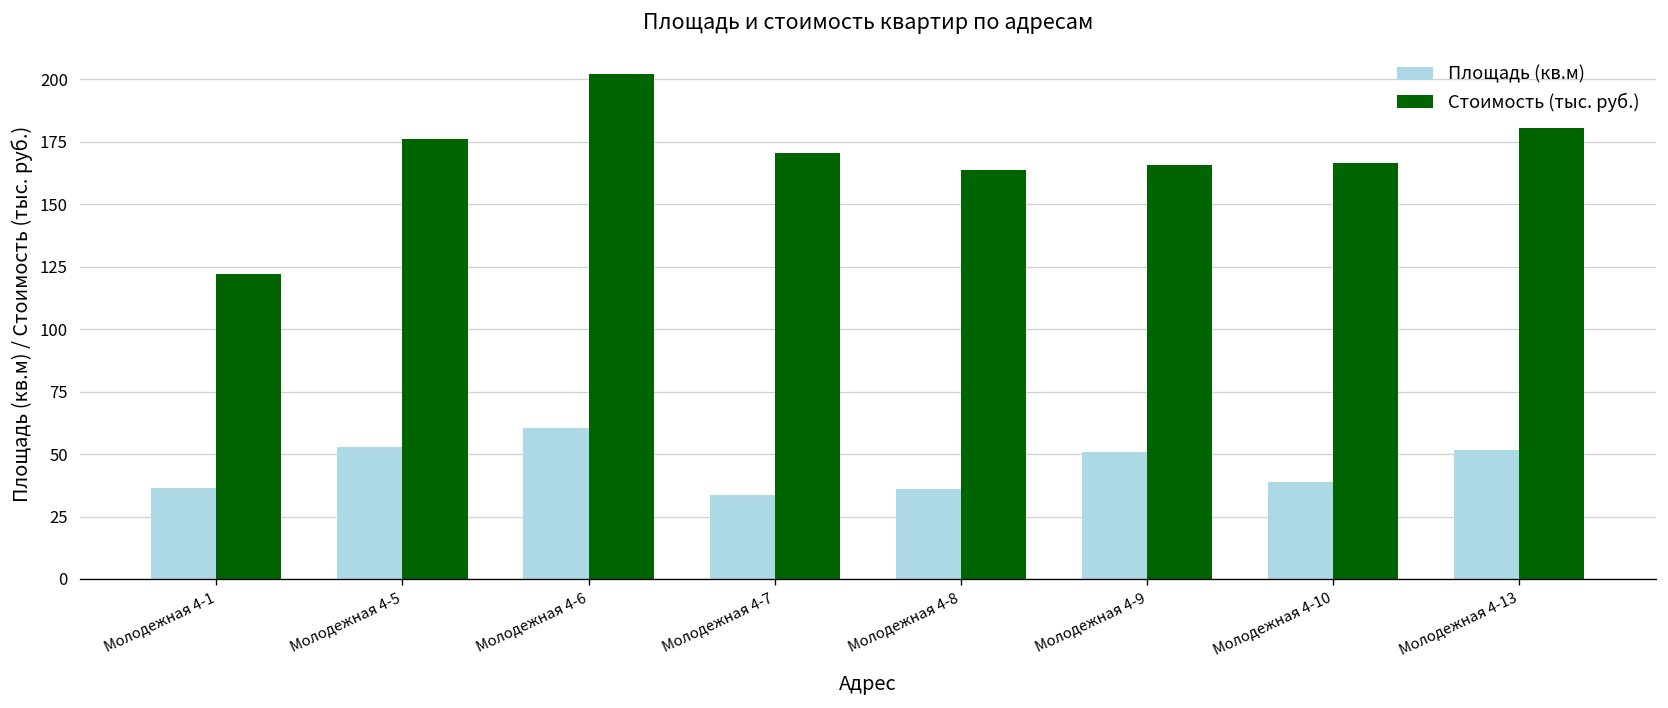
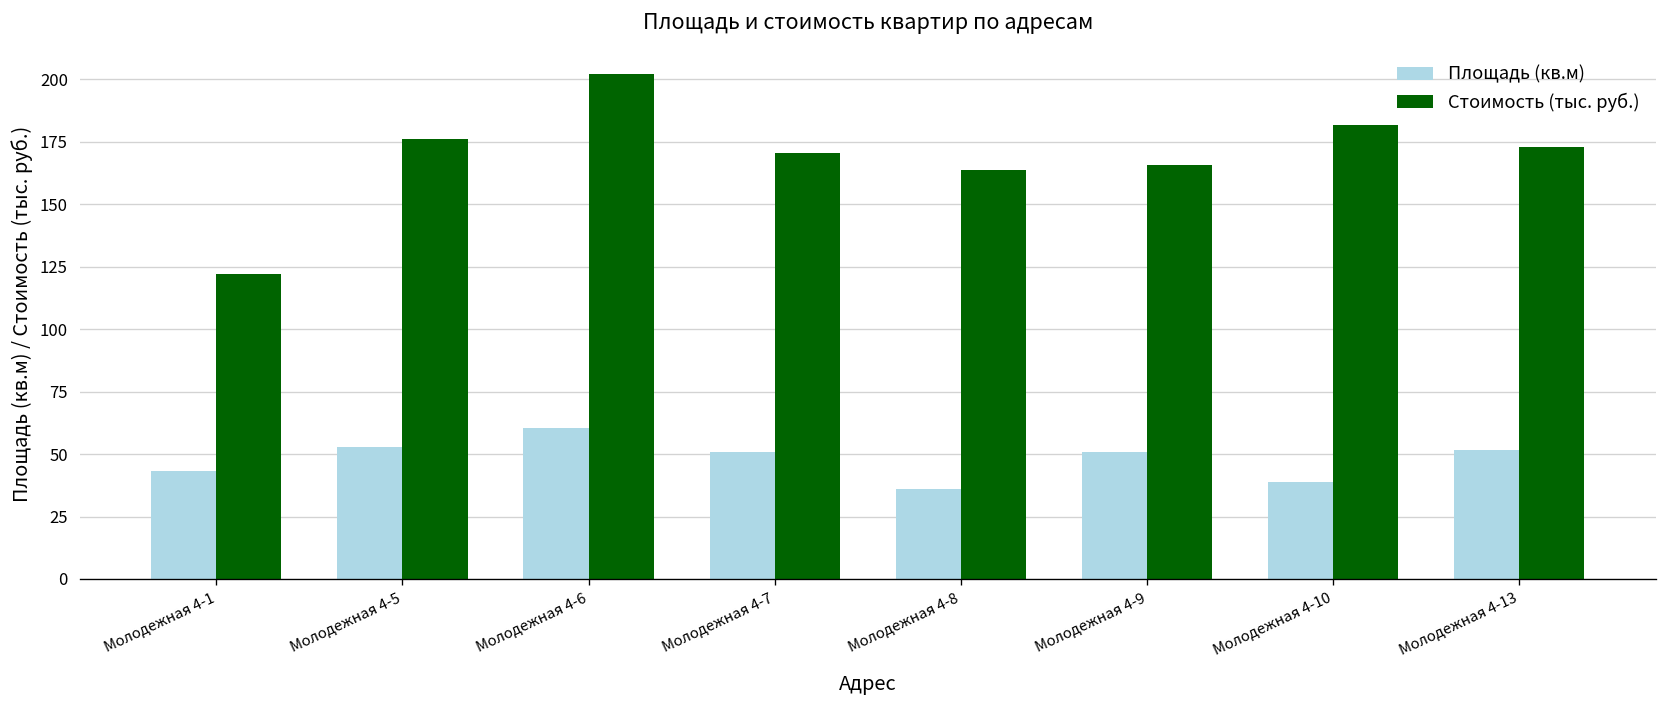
  {
    "Площадь (кв.м)": {
-     "Молодежная 4-1": 37,
+     "Молодежная 4-1": 43,
      "Молодежная 4-5": 53,
      "Молодежная 4-6": 61,
-     "Молодежная 4-7": 34,
+     "Молодежная 4-7": 51,
      "Молодежная 4-8": 36,
      "Молодежная 4-9": 51,
      "Молодежная 4-10": 39,
      "Молодежная 4-13": 52
    },
    "Стоимость (тыс. руб.)": {
      "Молодежная 4-1": 122,
      "Молодежная 4-5": 176,
      "Молодежная 4-6": 202,
      "Молодежная 4-7": 170,
      "Молодежная 4-8": 164,
      "Молодежная 4-9": 166,
-     "Молодежная 4-10": 166,
-     "Молодежная 4-13": 181
+     "Молодежная 4-10": 182,
+     "Молодежная 4-13": 173
    }
  }
